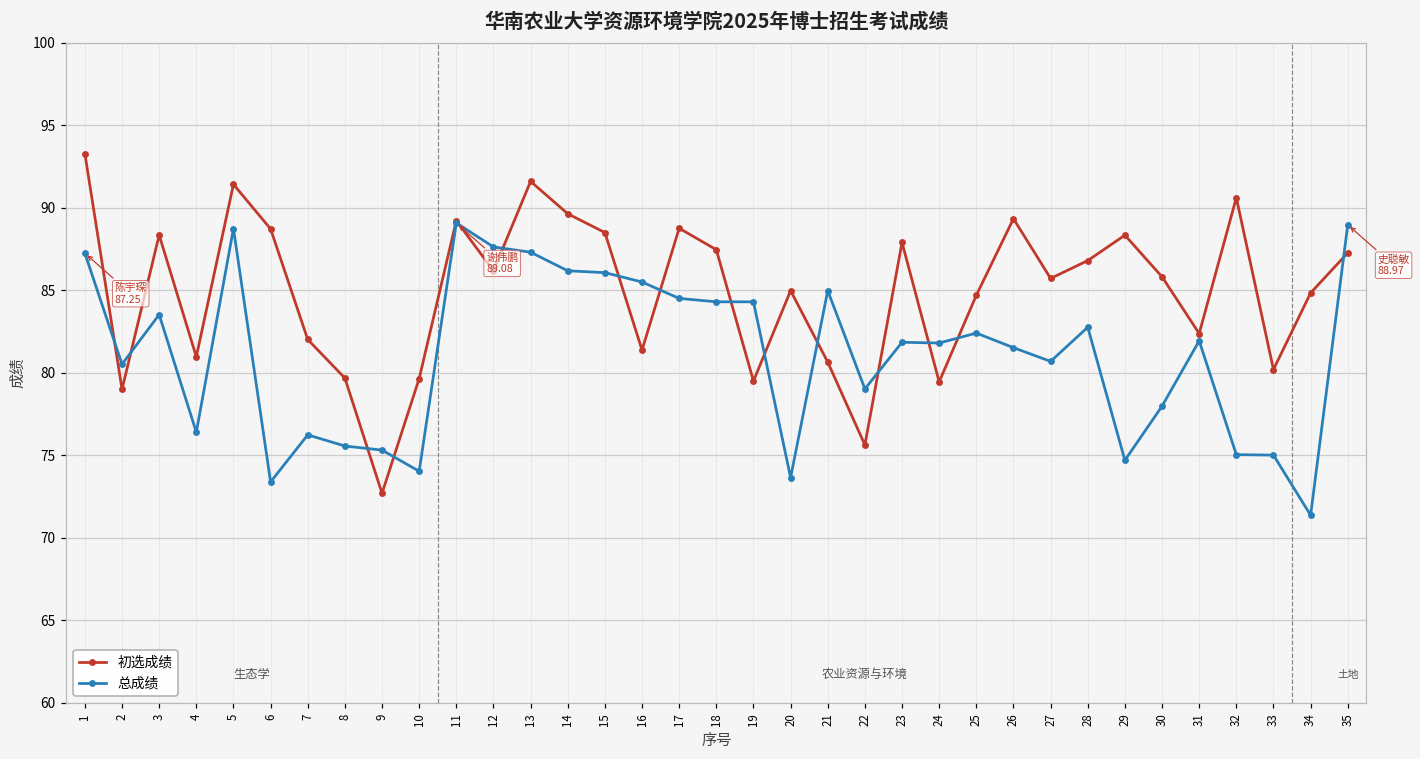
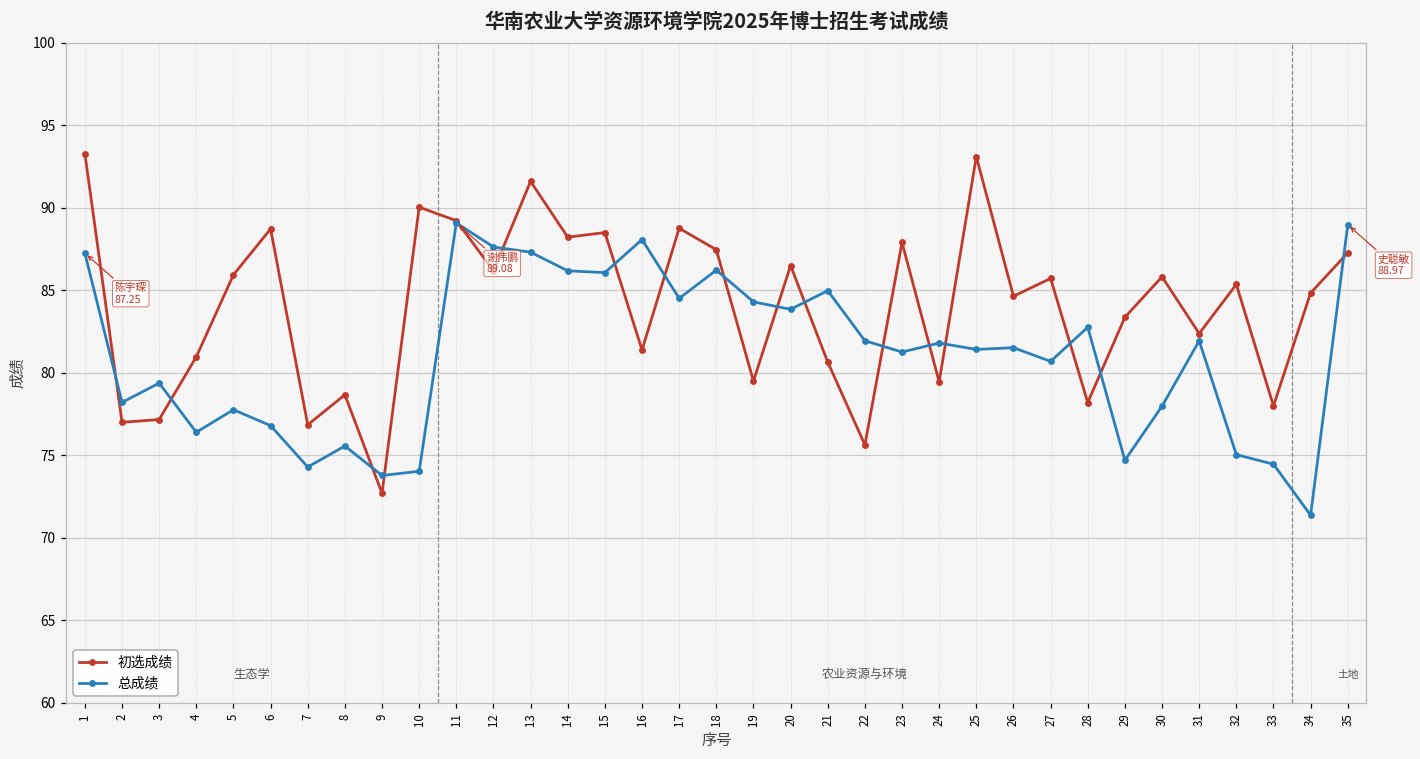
  {
    "初选成绩": {
      "1": 93.3,
-     "2": 79,
-     "3": 88.4,
+     "2": 77,
+     "3": 77.2,
      "4": 81.0,
-     "5": 91.4,
+     "5": 85.9,
      "6": 88.7,
-     "7": 82.0,
-     "8": 79.7,
+     "7": 76.9,
+     "8": 78.7,
      "9": 72.7,
-     "10": 79.7,
+     "10": 90.0,
      "13": 91.6,
-     "14": 89.6,
+     "14": 88.2,
      "15": 88.5,
      "16": 81.4,
      "17": 88.8,
      "18": 87.5,
      "19": 79.5,
-     "20": 85.0,
+     "20": 86.5,
      "21": 80.7,
      "22": 75.6,
      "23": 87.9,
      "24": 79.5,
-     "25": 84.7,
-     "26": 89.3,
+     "25": 93.1,
+     "26": 84.6,
      "27": 85.7,
-     "28": 86.8,
-     "29": 88.3,
+     "28": 78.2,
+     "29": 83.4,
      "30": 85.8,
      "31": 82.4,
-     "32": 90.6,
-     "33": 80.2,
+     "32": 85.4,
+     "33": 78.0,
      "34": 84.8
    },
    "总成绩": {
-     "2": 80.5,
-     "3": 83.5,
+     "2": 78.2,
+     "3": 79.4,
      "4": 76.4,
-     "5": 88.7,
-     "6": 73.4,
-     "7": 76.2,
+     "5": 77.8,
+     "6": 76.8,
+     "7": 74.3,
      "8": 75.6,
-     "9": 75.3,
+     "9": 73.8,
      "10": 74.0,
      "13": 87.3,
      "14": 86.2,
      "15": 86.1,
-     "16": 85.5,
+     "16": 88.1,
      "17": 84.5,
-     "18": 84.3,
+     "18": 86.2,
      "19": 84.3,
-     "20": 73.6,
+     "20": 83.8,
      "21": 85.0,
-     "22": 79.0,
-     "23": 81.9,
+     "22": 81.9,
+     "23": 81.3,
      "24": 81.8,
-     "25": 82.4,
+     "25": 81.4,
      "26": 81.5,
      "27": 80.7,
      "28": 82.8,
      "29": 74.7,
      "30": 78.0,
      "31": 81.9,
      "32": 75.0,
-     "33": 75.0,
+     "33": 74.5,
      "34": 71.4
    }
  }
